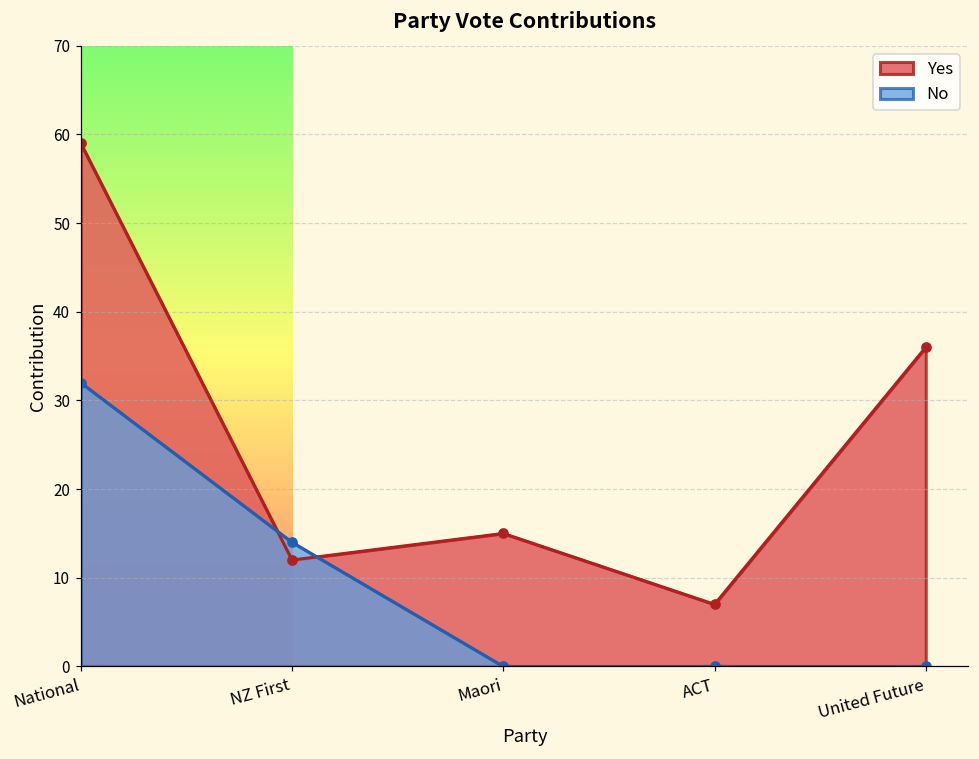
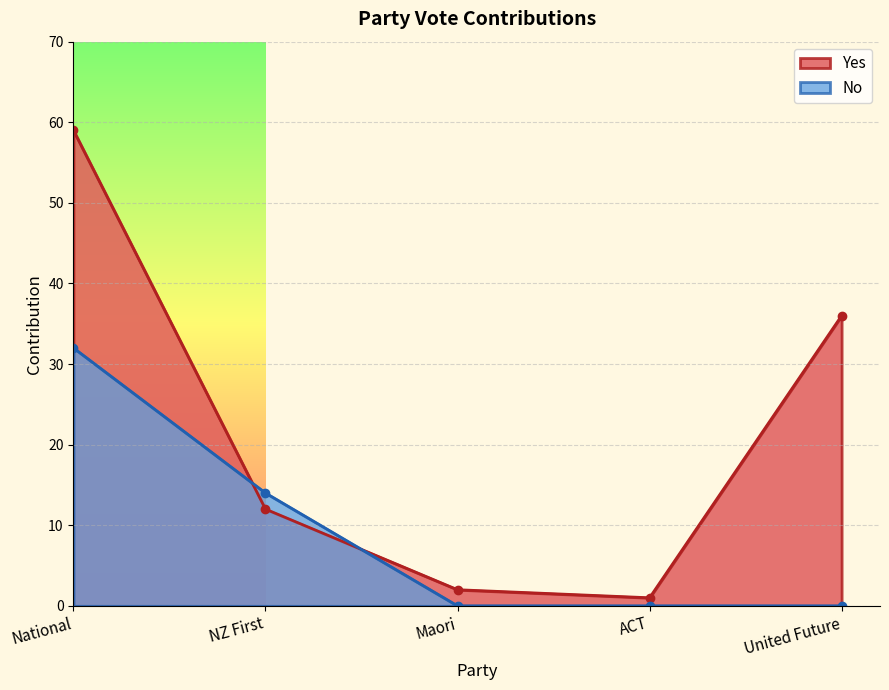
  {
    "Yes": {
      "National": 59,
      "NZ First": 12,
-     "Maori": 15,
-     "ACT": 7,
+     "Maori": 2,
+     "ACT": 1,
      "United Future": 36
    },
    "No": {
      "National": 32,
      "NZ First": 14,
      "Maori": 0,
      "ACT": 0,
      "United Future": 0
    }
  }
